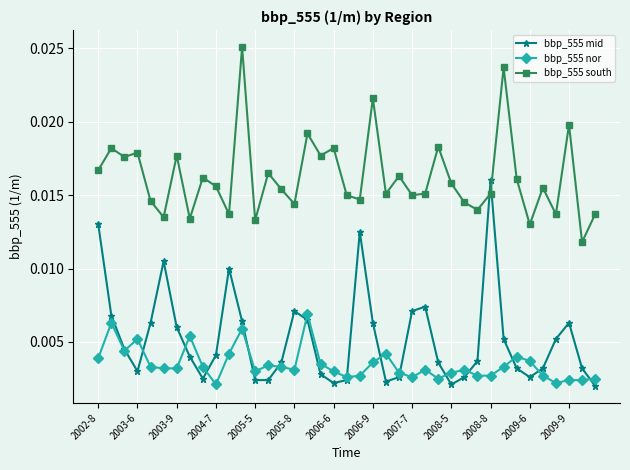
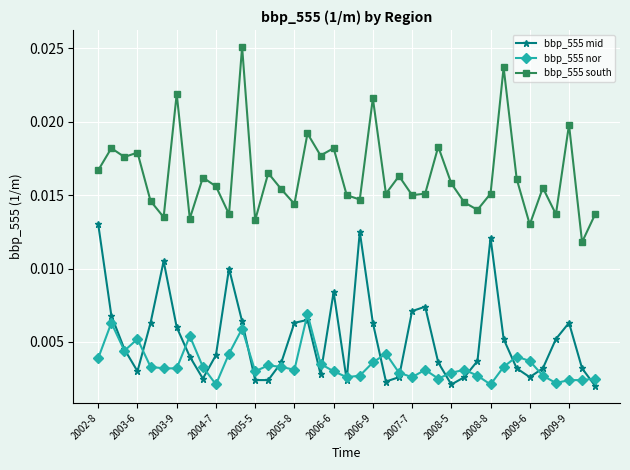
  {
    "bbp_555 mid": {
      "2002-8": 0.0130,
      "2003-6": 0.0030,
      "2003-9": 0.0060,
      "2004-7": 0.0041,
      "2005-5": 0.0024,
-     "2005-8": 0.0071,
-     "2006-6": 0.0022,
+     "2005-8": 0.0063,
+     "2006-6": 0.0084,
      "2006-9": 0.0063,
      "2007-7": 0.0071,
      "2008-5": 0.0021,
-     "2008-8": 0.0160,
+     "2008-8": 0.0121,
      "2009-6": 0.0026,
      "2009-9": 0.0063
    },
    "bbp_555 nor": {
      "2002-8": 0.0039,
      "2003-6": 0.0052,
      "2003-9": 0.0032,
      "2004-7": 0.0021,
      "2005-5": 0.0030,
      "2005-8": 0.0031,
      "2006-6": 0.0030,
      "2006-9": 0.0036,
      "2007-7": 0.0026,
      "2008-5": 0.0029,
-     "2008-8": 0.0027,
+     "2008-8": 0.0021,
      "2009-6": 0.0037,
      "2009-9": 0.0024
    },
    "bbp_555 south": {
      "2002-8": 0.0167,
      "2003-6": 0.0179,
-     "2003-9": 0.0177,
+     "2003-9": 0.0219,
      "2004-7": 0.0156,
      "2005-5": 0.0133,
      "2005-8": 0.0144,
      "2006-6": 0.0182,
      "2006-9": 0.0216,
      "2007-7": 0.0150,
      "2008-5": 0.0158,
      "2008-8": 0.0151,
      "2009-6": 0.0130,
      "2009-9": 0.0198
    }
  }
